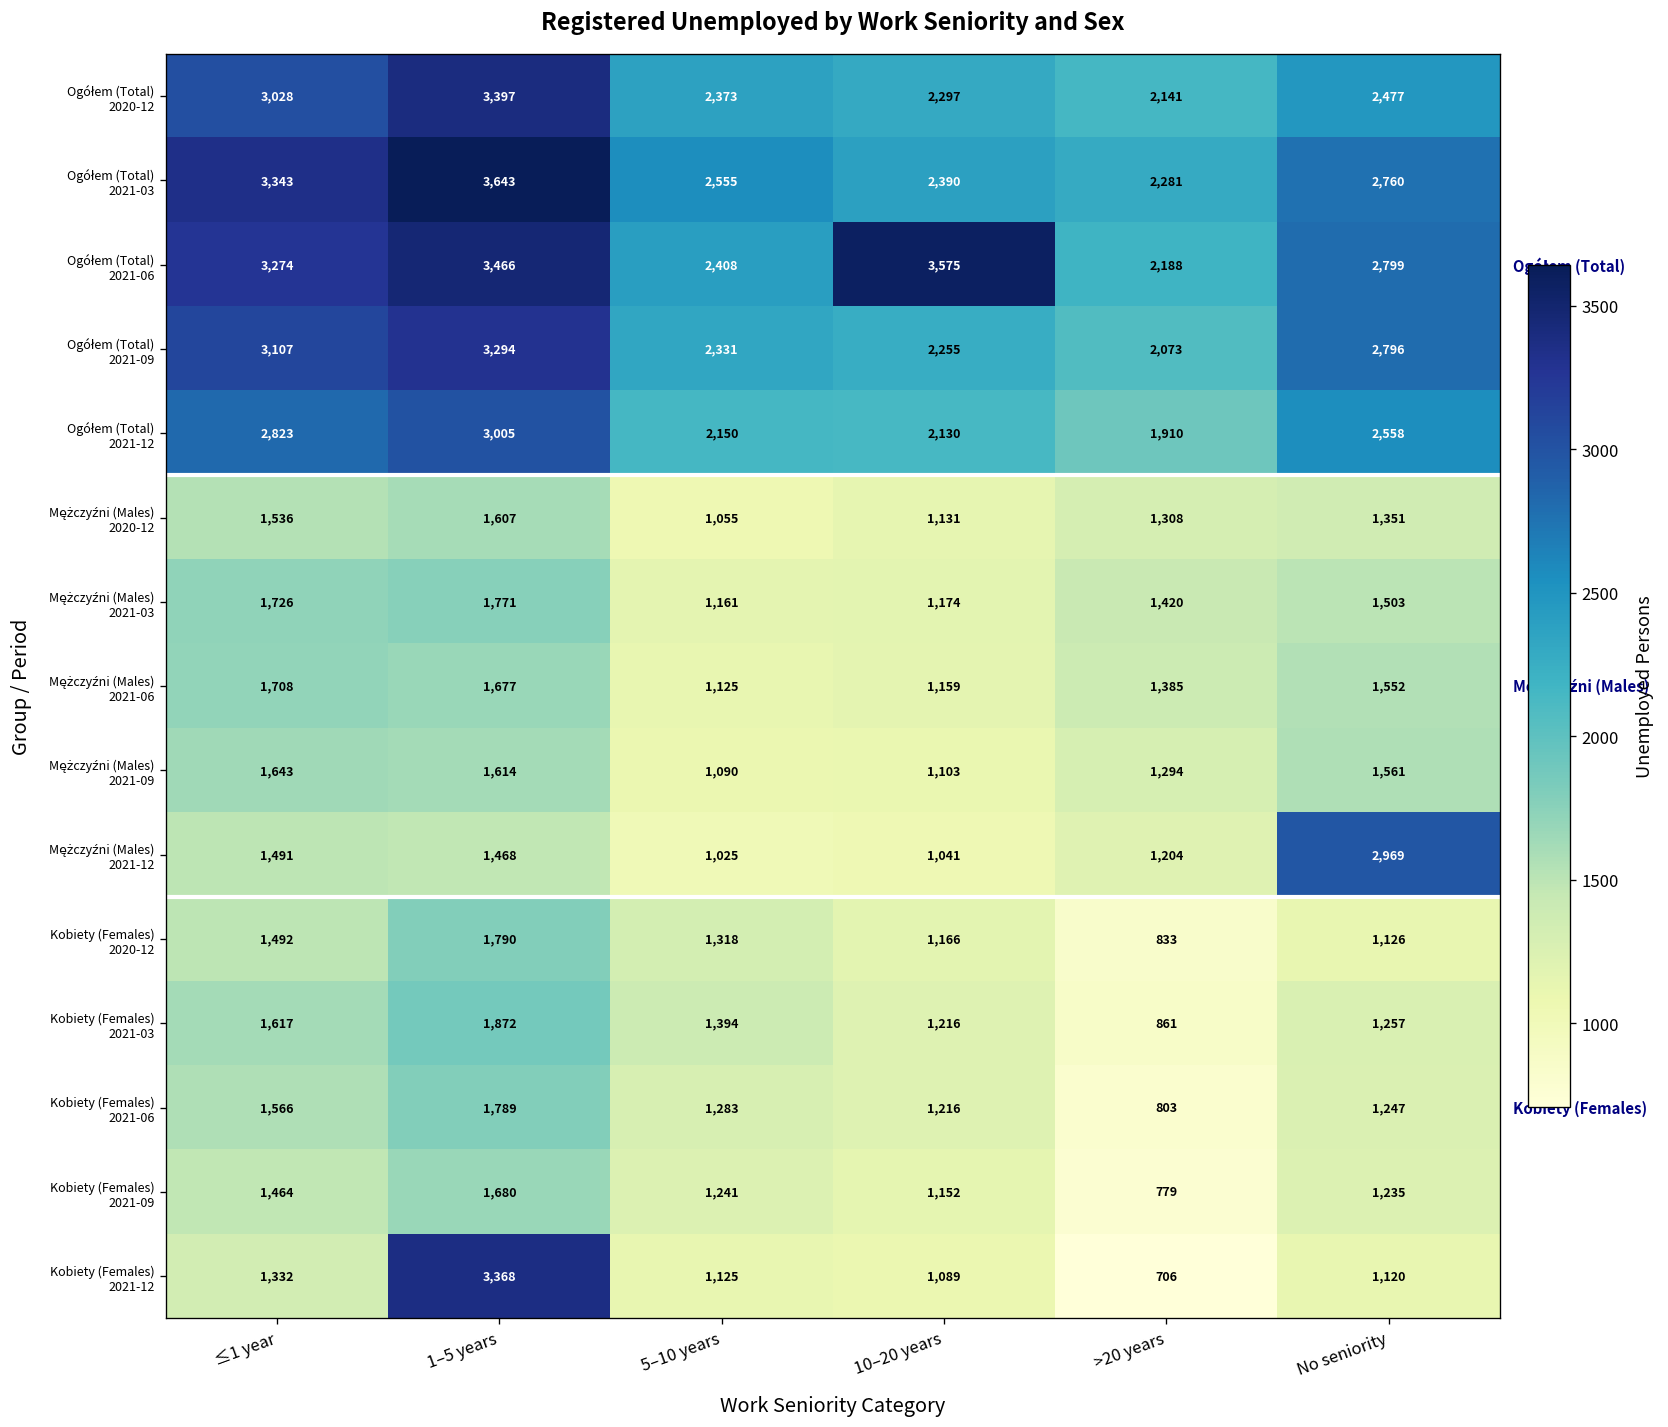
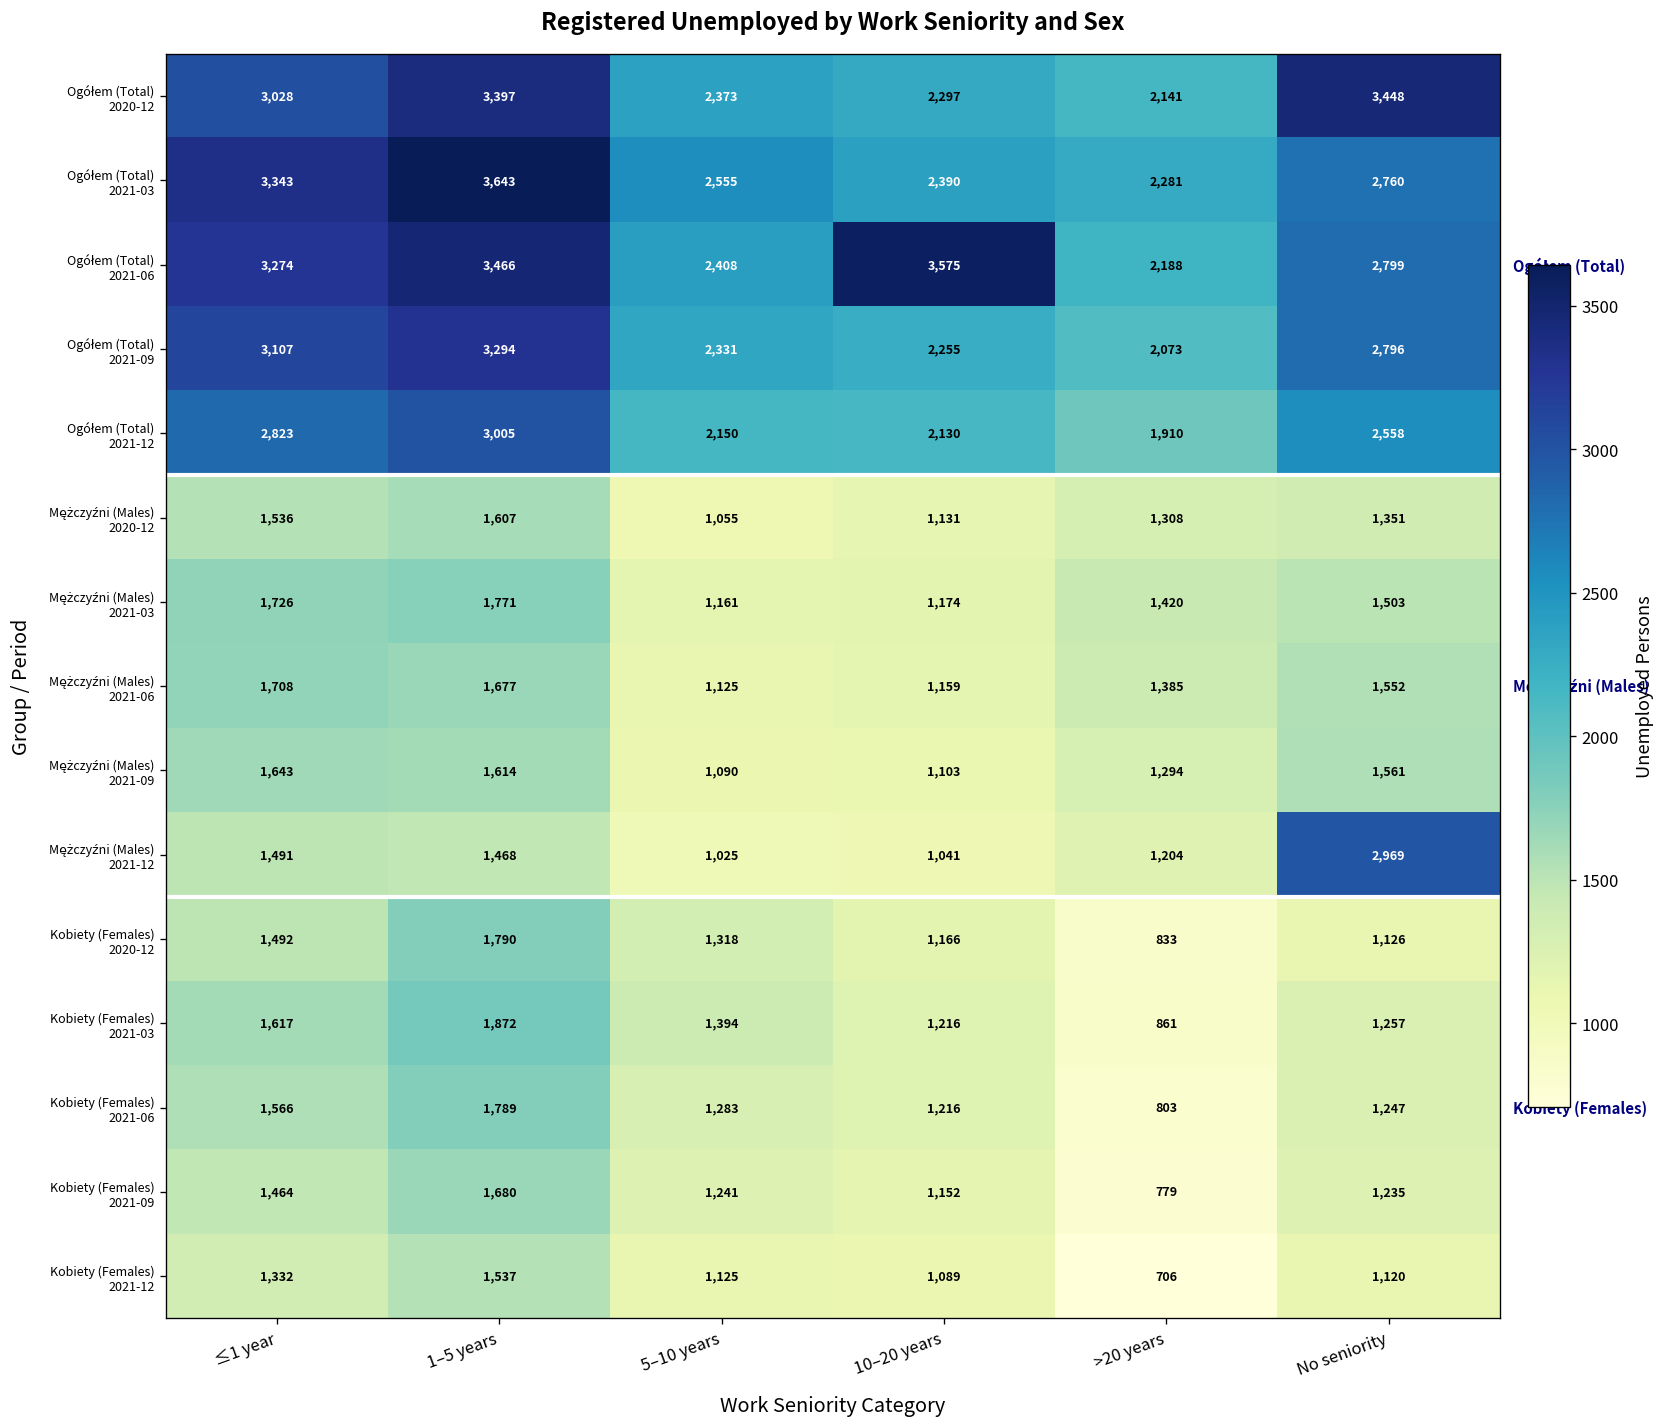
  {
    "Ogółem (Total) 2020-12": {
      "≤1 year": "3,028",
      "1–5 years": "3,397",
      "5–10 years": "2,373",
      "10–20 years": "2,297",
      ">20 years": "2,141",
-     "No seniority": "2,477"
+     "No seniority": "3,448"
    },
    "Ogółem (Total) 2021-03": {
      "≤1 year": "3,343",
      "1–5 years": "3,643",
      "5–10 years": "2,555",
      "10–20 years": "2,390",
      ">20 years": "2,281",
      "No seniority": "2,760"
    },
    "Ogółem (Total) 2021-06": {
      "≤1 year": "3,274",
      "1–5 years": "3,466",
      "5–10 years": "2,408",
      "10–20 years": "3,575",
      ">20 years": "2,188",
      "No seniority": "2,799"
    },
    "Ogółem (Total) 2021-09": {
      "≤1 year": "3,107",
      "1–5 years": "3,294",
      "5–10 years": "2,331",
      "10–20 years": "2,255",
      ">20 years": "2,073",
      "No seniority": "2,796"
    },
    "Ogółem (Total) 2021-12": {
      "≤1 year": "2,823",
      "1–5 years": "3,005",
      "5–10 years": "2,150",
      "10–20 years": "2,130",
      ">20 years": "1,910",
      "No seniority": "2,558"
    },
    "Mężczyźni (Males) 2020-12": {
      "≤1 year": "1,536",
      "1–5 years": "1,607",
      "5–10 years": "1,055",
      "10–20 years": "1,131",
      ">20 years": "1,308",
      "No seniority": "1,351"
    },
    "Mężczyźni (Males) 2021-03": {
      "≤1 year": "1,726",
      "1–5 years": "1,771",
      "5–10 years": "1,161",
      "10–20 years": "1,174",
      ">20 years": "1,420",
      "No seniority": "1,503"
    },
    "Mężczyźni (Males) 2021-06": {
      "≤1 year": "1,708",
      "1–5 years": "1,677",
      "5–10 years": "1,125",
      "10–20 years": "1,159",
      ">20 years": "1,385",
      "No seniority": "1,552"
    },
    "Mężczyźni (Males) 2021-09": {
      "≤1 year": "1,643",
      "1–5 years": "1,614",
      "5–10 years": "1,090",
      "10–20 years": "1,103",
      ">20 years": "1,294",
      "No seniority": "1,561"
    },
    "Mężczyźni (Males) 2021-12": {
      "≤1 year": "1,491",
      "1–5 years": "1,468",
      "5–10 years": "1,025",
      "10–20 years": "1,041",
      ">20 years": "1,204",
      "No seniority": "2,969"
    },
    "Kobiety (Females) 2020-12": {
      "≤1 year": "1,492",
      "1–5 years": "1,790",
      "5–10 years": "1,318",
      "10–20 years": "1,166",
      ">20 years": "833",
      "No seniority": "1,126"
    },
    "Kobiety (Females) 2021-03": {
      "≤1 year": "1,617",
      "1–5 years": "1,872",
      "5–10 years": "1,394",
      "10–20 years": "1,216",
      ">20 years": "861",
      "No seniority": "1,257"
    },
    "Kobiety (Females) 2021-06": {
      "≤1 year": "1,566",
      "1–5 years": "1,789",
      "5–10 years": "1,283",
      "10–20 years": "1,216",
      ">20 years": "803",
      "No seniority": "1,247"
    },
    "Kobiety (Females) 2021-09": {
      "≤1 year": "1,464",
      "1–5 years": "1,680",
      "5–10 years": "1,241",
      "10–20 years": "1,152",
      ">20 years": "779",
      "No seniority": "1,235"
    },
    "Kobiety (Females) 2021-12": {
      "≤1 year": "1,332",
-     "1–5 years": "3,368",
+     "1–5 years": "1,537",
      "5–10 years": "1,125",
      "10–20 years": "1,089",
      ">20 years": "706",
      "No seniority": "1,120"
    }
  }
